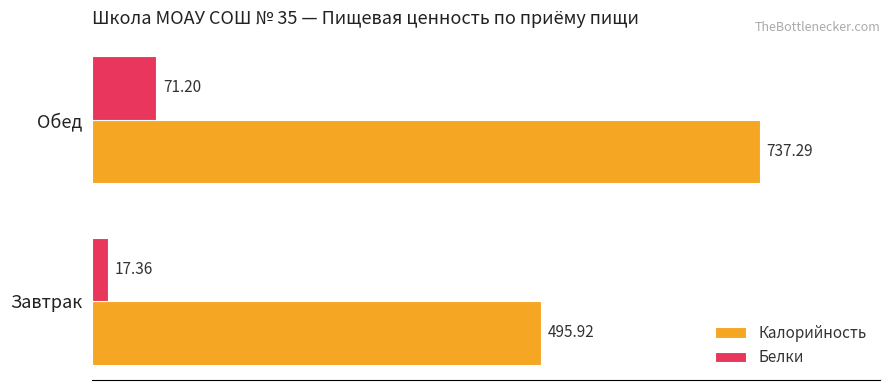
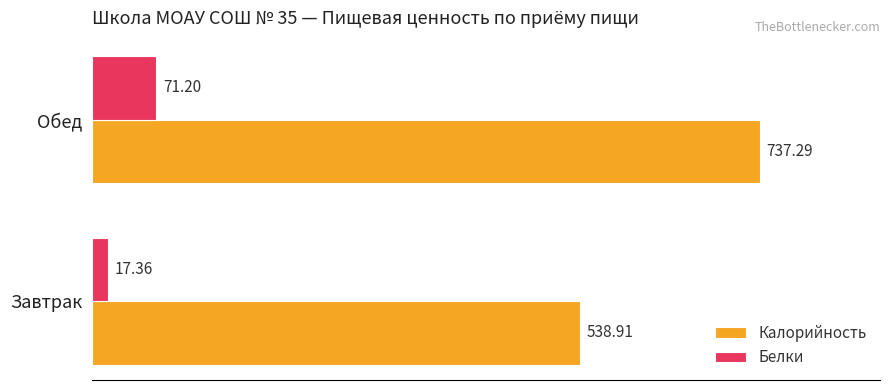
  {
    "Калорийность": {
      "Обед": 737.29,
-     "Завтрак": 495.92
+     "Завтрак": 538.91
    },
    "Белки": {
      "Обед": 71.20,
      "Завтрак": 17.36
    }
  }
